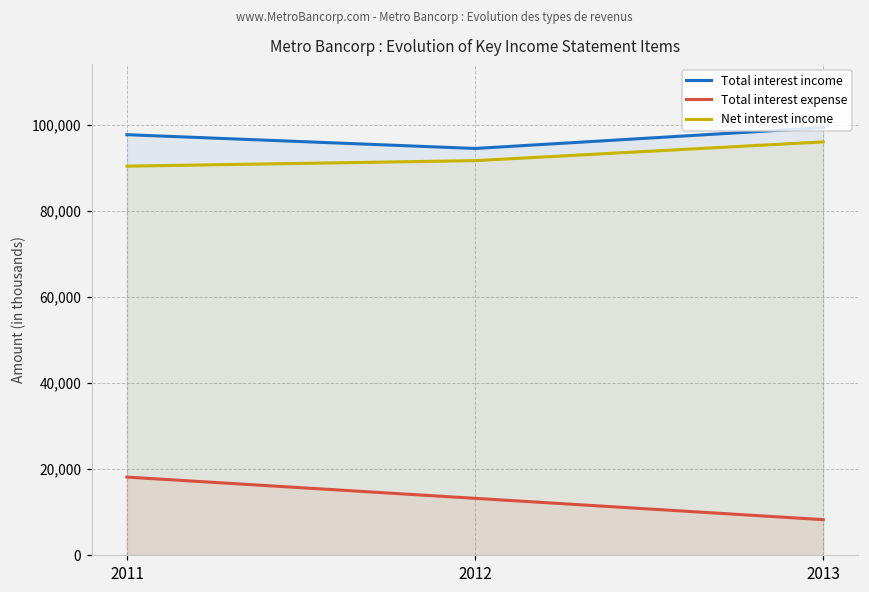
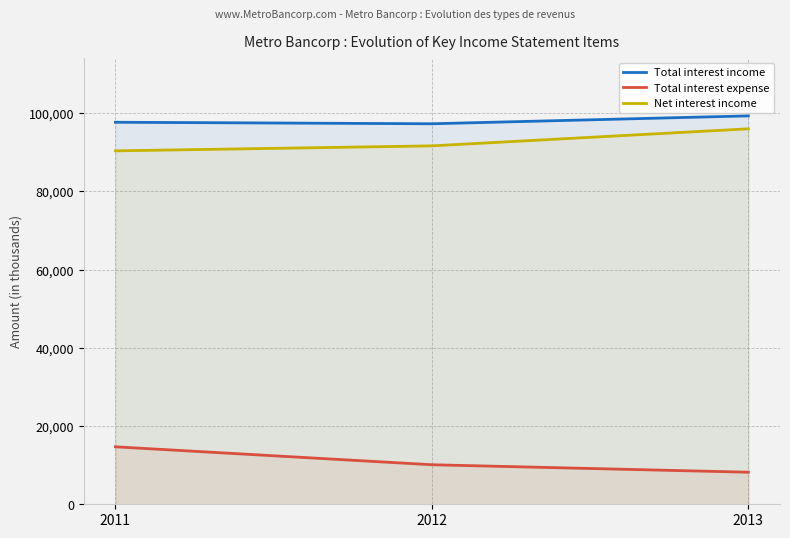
  {
    "Total interest income": {
      "2011": "98,000",
-     "2012": "94,000",
+     "2012": "97,000",
      "2013": "99,000"
    },
    "Total interest expense": {
-     "2011": "18,000",
-     "2012": "13,000",
+     "2011": "15,000",
+     "2012": "10,000",
      "2013": "8,000"
    },
    "Net interest income": {
      "2011": "90,000",
      "2012": "92,000",
      "2013": "96,000"
    }
  }
